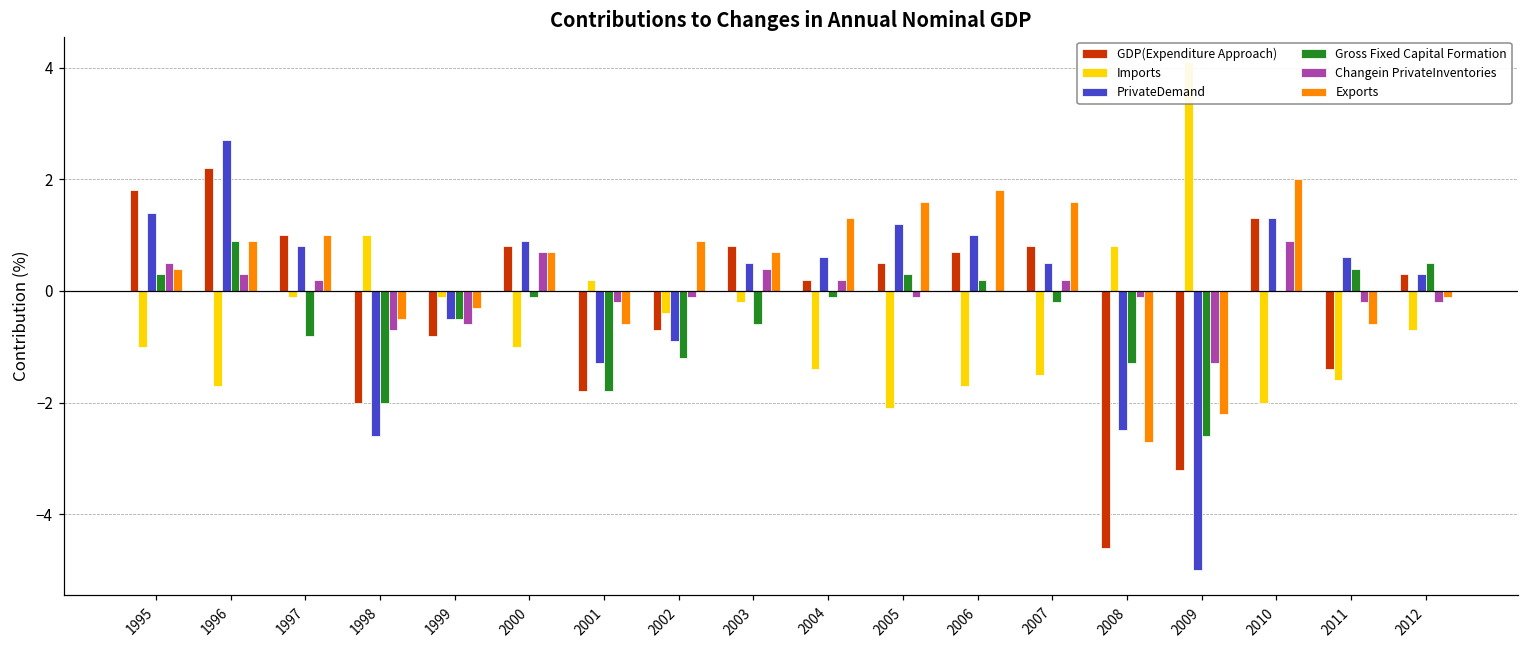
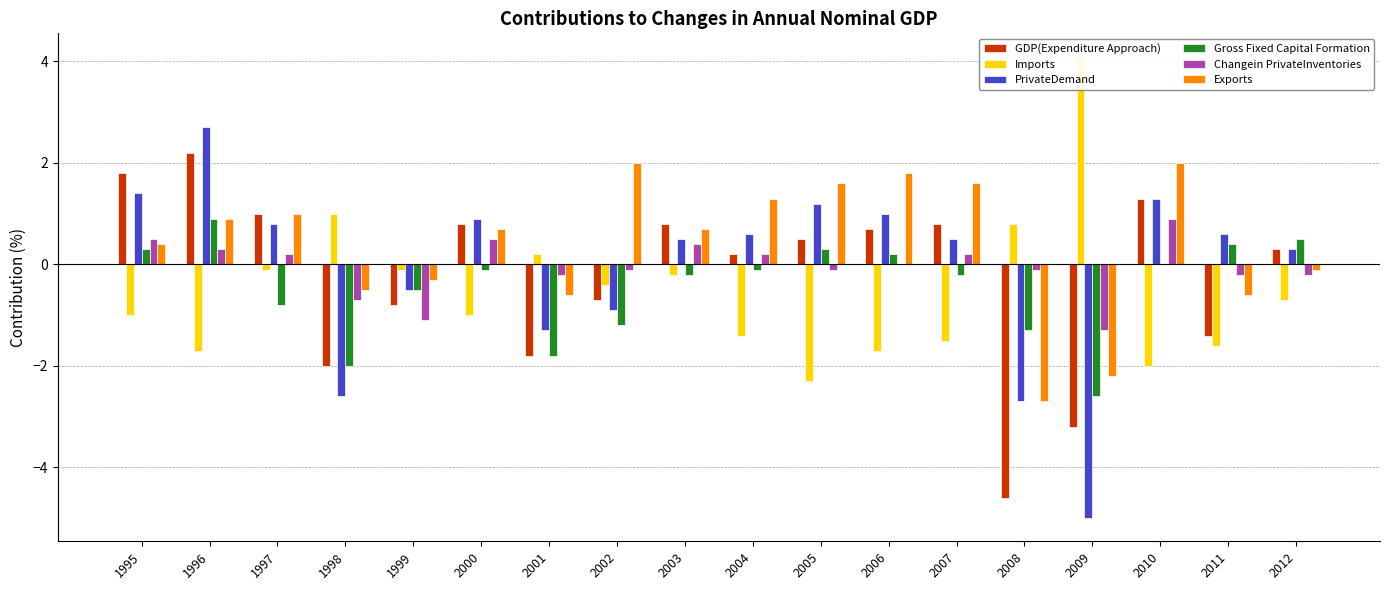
  {
    "GDP(Expenditure Approach)": {
      "1995": 1.8,
      "1996": 2.2,
      "1997": 1.0,
      "1998": -2.0,
      "1999": -0.8,
      "2000": 0.8,
      "2001": -1.8,
      "2002": -0.7,
      "2003": 0.8,
      "2004": 0.2,
      "2005": 0.5,
      "2006": 0.7,
      "2007": 0.8,
      "2008": -4.6,
      "2009": -3.2,
      "2010": 1.3,
      "2011": -1.4,
      "2012": 0.3
    },
    "Imports": {
      "1995": -1.0,
      "1996": -1.7,
      "1997": -0.1,
      "1998": 1.0,
      "1999": -0.1,
      "2000": -1.0,
      "2001": 0.2,
      "2002": -0.4,
      "2003": -0.2,
      "2004": -1.4,
-     "2005": -2.1,
+     "2005": -2.3,
      "2006": -1.7,
      "2007": -1.5,
      "2008": 0.8,
      "2010": -2.0,
      "2011": -1.6,
      "2012": -0.7
    },
    "PrivateDemand": {
      "1995": 1.4,
      "1996": 2.7,
      "1997": 0.8,
      "1998": -2.6,
      "1999": -0.5,
      "2000": 0.9,
      "2001": -1.3,
      "2002": -0.9,
      "2003": 0.5,
      "2004": 0.6,
      "2005": 1.2,
      "2006": 1.0,
      "2007": 0.5,
-     "2008": -2.5,
+     "2008": -2.7,
      "2009": -5.0,
      "2010": 1.3,
      "2011": 0.6,
      "2012": 0.3
    },
    "Gross Fixed Capital Formation": {
      "1995": 0.3,
      "1996": 0.9,
      "1997": -0.8,
      "1998": -2.0,
      "1999": -0.5,
      "2000": -0.1,
      "2001": -1.8,
      "2002": -1.2,
-     "2003": -0.6,
+     "2003": -0.2,
      "2004": -0.1,
      "2005": 0.3,
      "2006": 0.2,
      "2007": -0.2,
      "2008": -1.3,
      "2009": -2.6,
      "2010": 0.0,
      "2011": 0.4,
      "2012": 0.5
    },
    "Changein PrivateInventories": {
      "1995": 0.5,
      "1996": 0.3,
      "1997": 0.2,
      "1998": -0.7,
-     "1999": -0.6,
-     "2000": 0.7,
+     "1999": -1.1,
+     "2000": 0.5,
      "2001": -0.2,
      "2002": -0.1,
      "2003": 0.4,
      "2004": 0.2,
      "2005": -0.1,
      "2006": 0.0,
      "2007": 0.2,
      "2008": -0.1,
      "2009": -1.3,
      "2010": 0.9,
      "2011": -0.2,
      "2012": -0.2
    },
    "Exports": {
      "1995": 0.4,
      "1996": 0.9,
      "1997": 1.0,
      "1998": -0.5,
      "1999": -0.3,
      "2000": 0.7,
      "2001": -0.6,
-     "2002": 0.9,
+     "2002": 2.0,
      "2003": 0.7,
      "2004": 1.3,
      "2005": 1.6,
      "2006": 1.8,
      "2007": 1.6,
      "2008": -2.7,
      "2009": -2.2,
      "2010": 2.0,
      "2011": -0.6,
      "2012": -0.1
    }
  }
